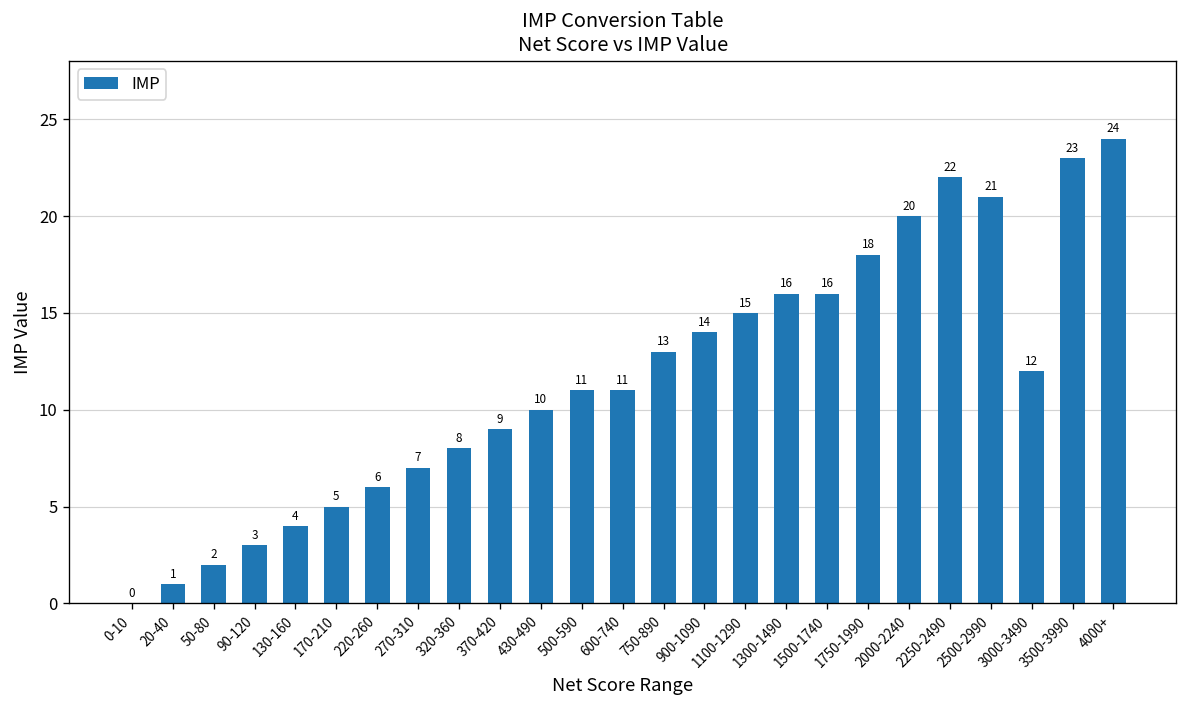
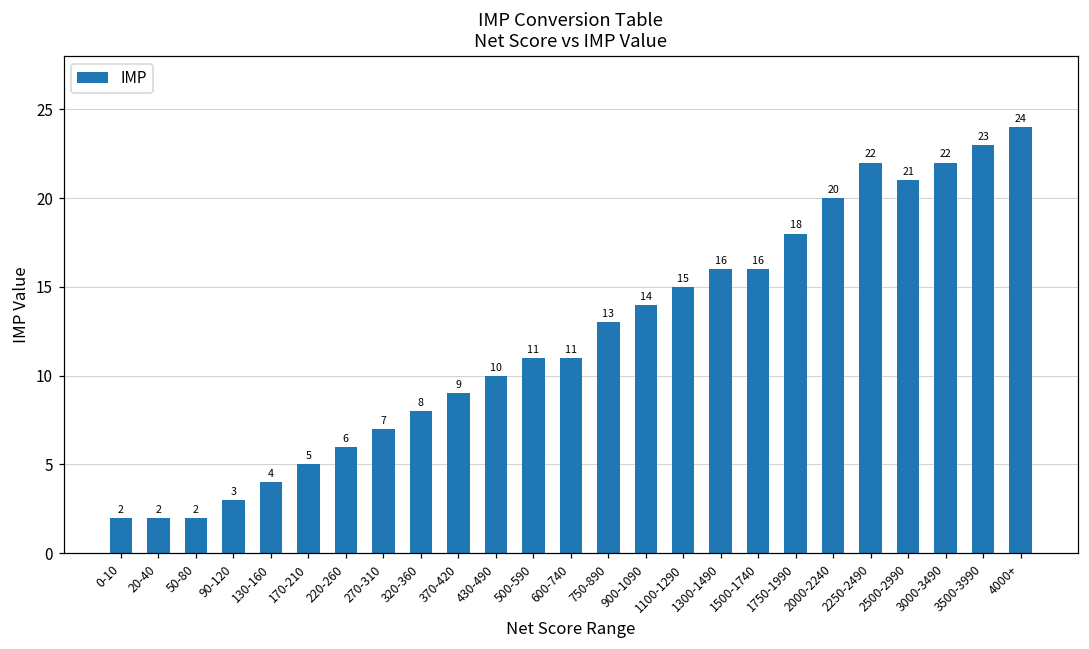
  {
-   "0-10": 0,
-   "20-40": 1,
+   "0-10": 2,
+   "20-40": 2,
    "50-80": 2,
    "90-120": 3,
    "130-160": 4,
    "170-210": 5,
    "220-260": 6,
    "270-310": 7,
    "320-360": 8,
    "370-420": 9,
    "430-490": 10,
    "500-590": 11,
    "600-740": 11,
    "750-890": 13,
    "900-1090": 14,
    "1100-1290": 15,
    "1300-1490": 16,
    "1500-1740": 16,
    "1750-1990": 18,
    "2000-2240": 20,
    "2250-2490": 22,
    "2500-2990": 21,
-   "3000-3490": 12,
+   "3000-3490": 22,
    "3500-3990": 23,
    "4000+": 24
  }
